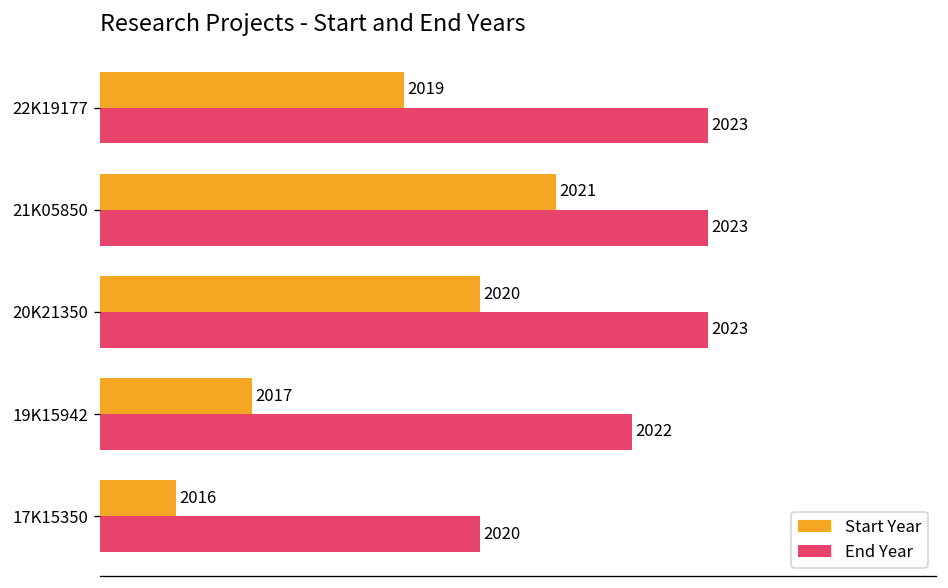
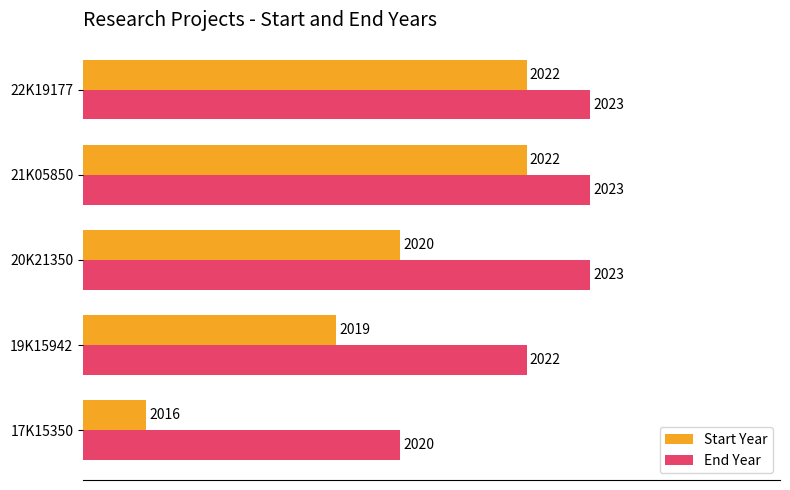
  {
    "Start Year": {
-     "22K19177": 2019,
-     "21K05850": 2021,
+     "22K19177": 2022,
+     "21K05850": 2022,
      "20K21350": 2020,
-     "19K15942": 2017,
+     "19K15942": 2019,
      "17K15350": 2016
    },
    "End Year": {
      "22K19177": 2023,
      "21K05850": 2023,
      "20K21350": 2023,
      "19K15942": 2022,
      "17K15350": 2020
    }
  }
